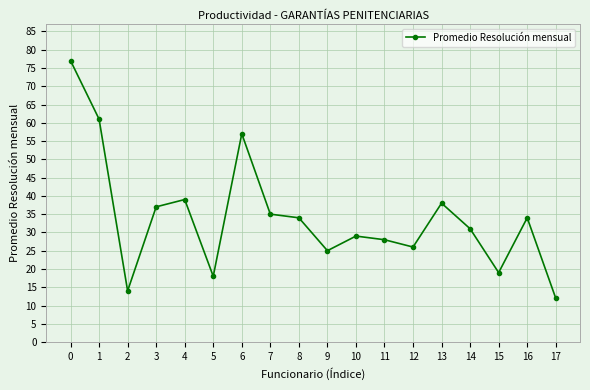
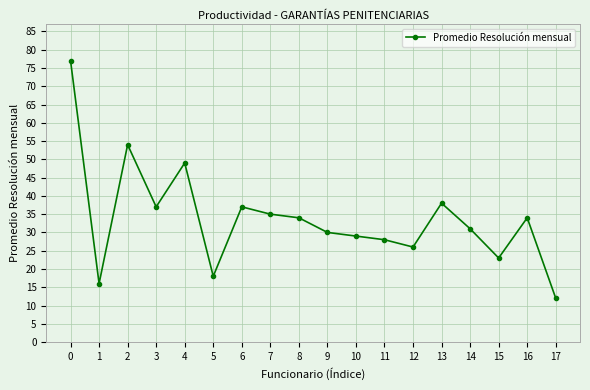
  {
    "0": 77,
-   "1": 61,
-   "2": 14,
+   "1": 16,
+   "2": 54,
    "3": 37,
-   "4": 39,
+   "4": 49,
    "5": 18,
-   "6": 57,
+   "6": 37,
    "7": 35,
    "8": 34,
-   "9": 25,
+   "9": 30,
    "10": 29,
    "11": 28,
    "12": 26,
    "13": 38,
    "14": 31,
-   "15": 19,
+   "15": 23,
    "16": 34,
    "17": 12
  }
